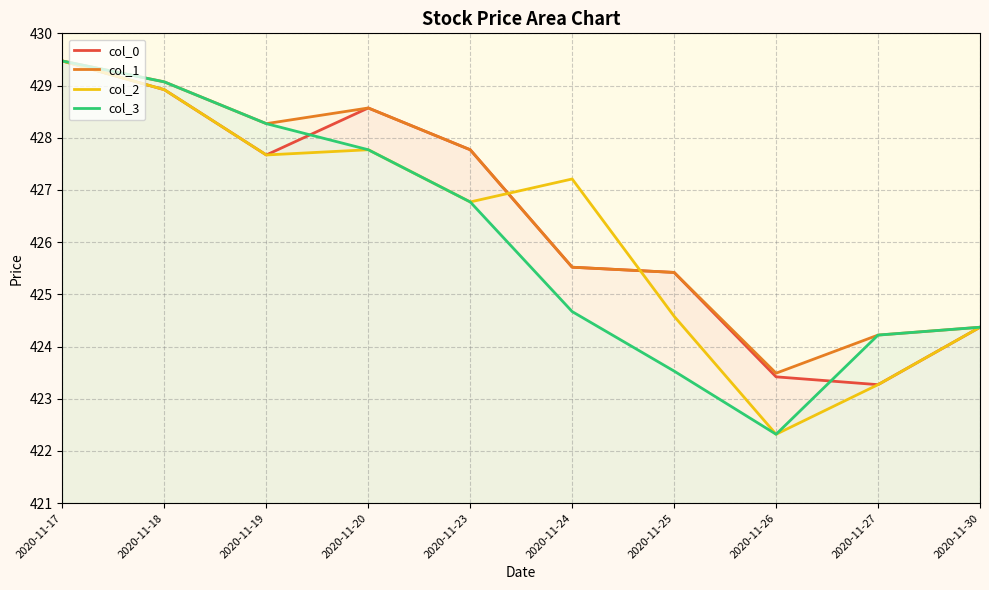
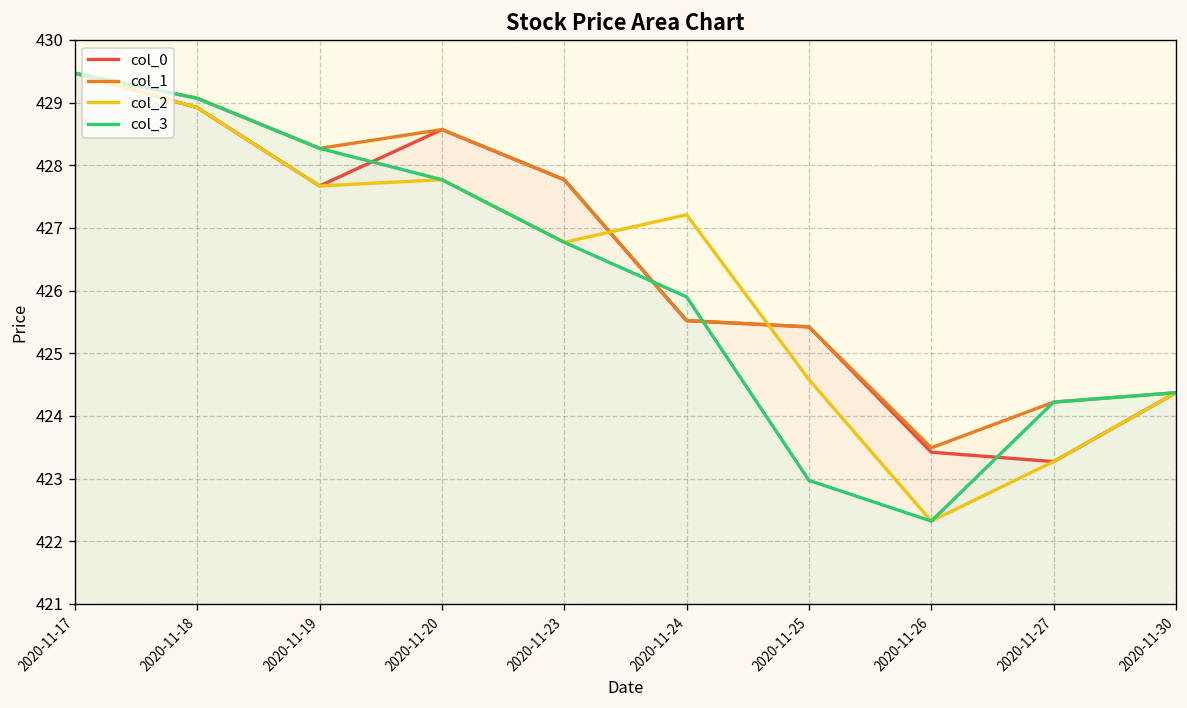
  {
    "col_2": {
      "2020-11-24": 427.2,
      "2020-11-25": 424.6
    },
    "col_3": {
-     "2020-11-24": 424.7,
-     "2020-11-25": 423.5
+     "2020-11-24": 425.9,
+     "2020-11-25": 423.0
    }
  }
